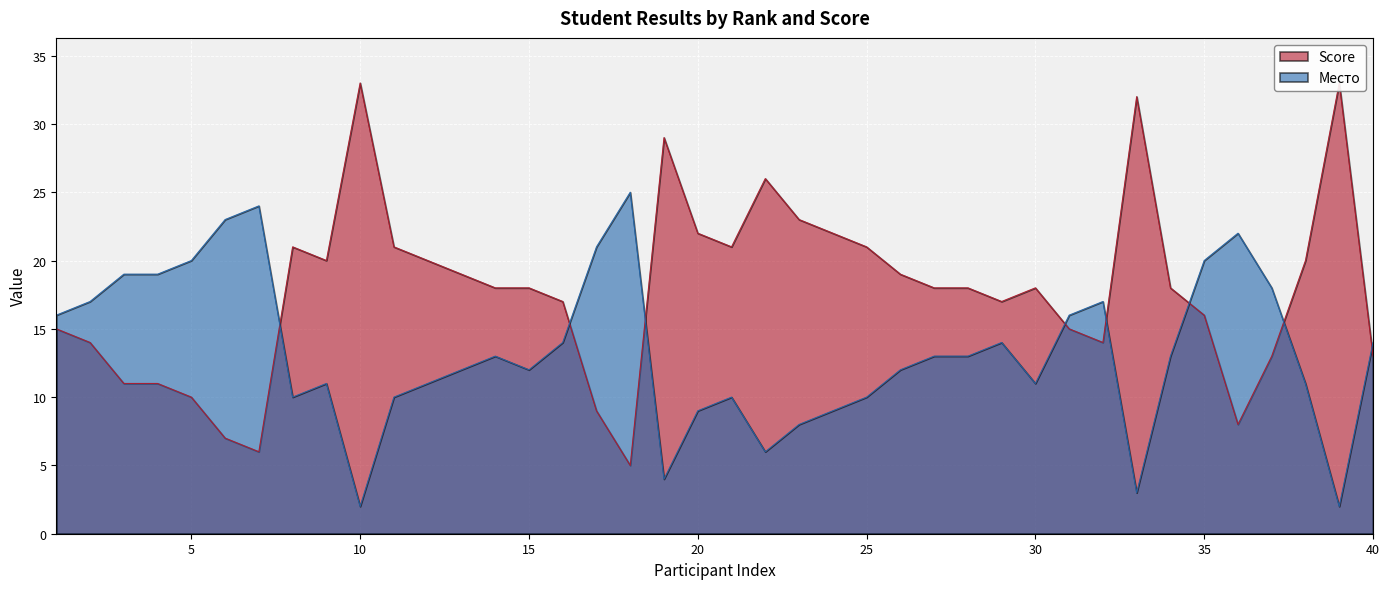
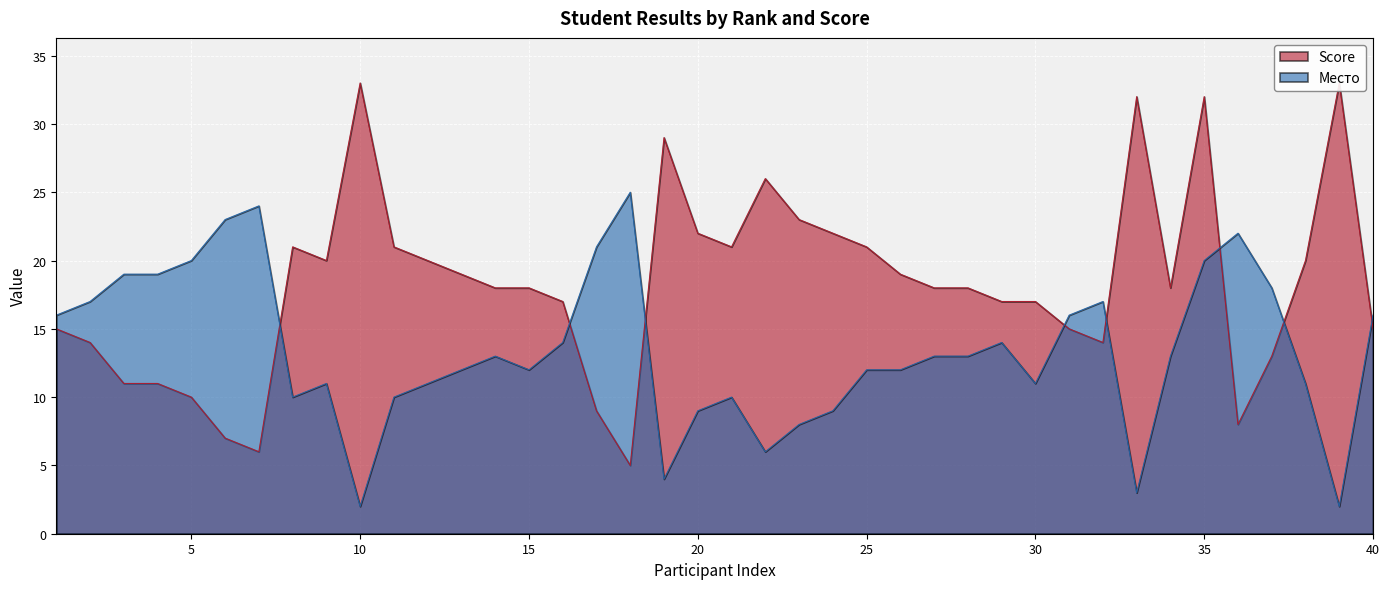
  {
    "Score": {
      "5": 10,
      "10": 33,
      "15": 18,
      "20": 22,
      "25": 21,
-     "30": 18,
-     "35": 16,
-     "40": 13
+     "30": 17,
+     "35": 32,
+     "40": 15
    },
    "Место": {
      "5": 20,
      "10": 2,
      "15": 12,
      "20": 9,
-     "25": 10,
+     "25": 12,
      "30": 11,
      "35": 20,
-     "40": 14
+     "40": 16
    }
  }
